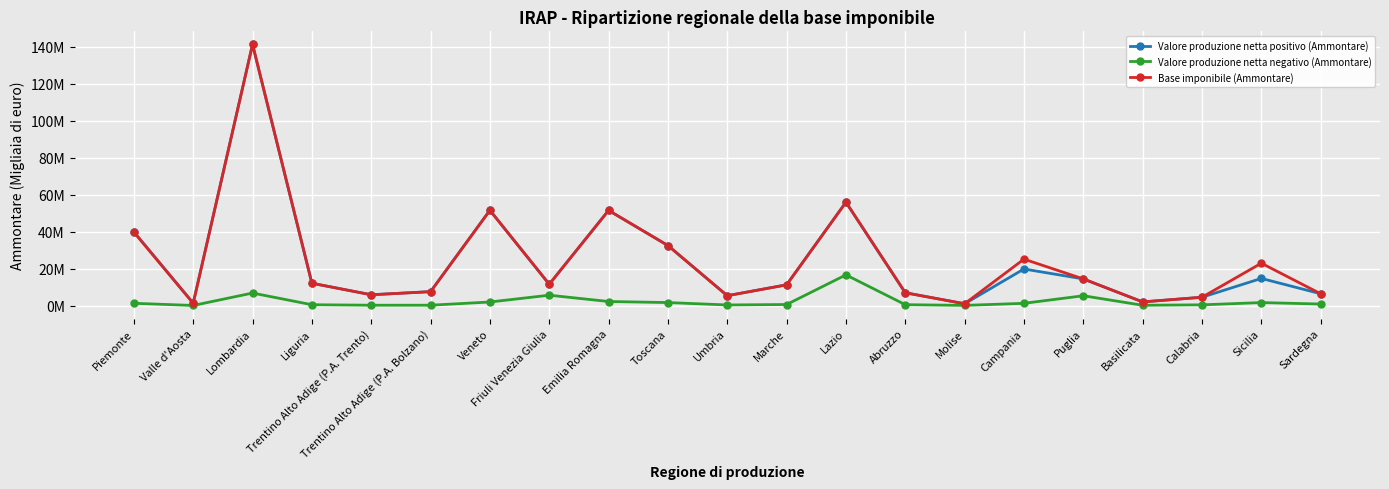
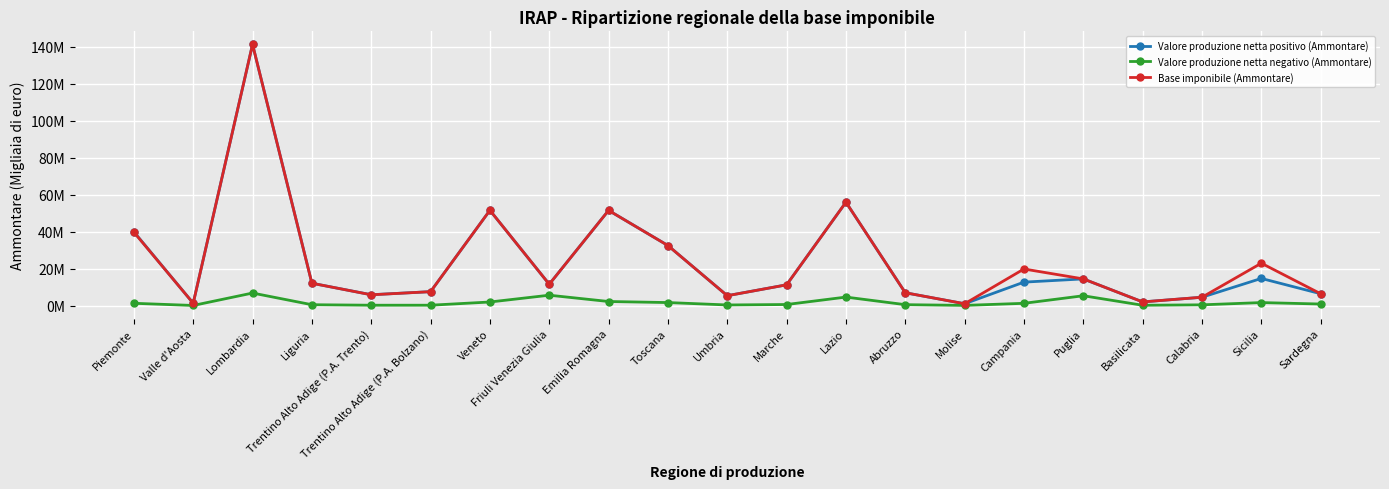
  {
    "Valore produzione netta positivo (Ammontare)": {
-     "Campania": 20000000,
+     "Campania": 13000000,
      "Sicilia": 15000000
    },
    "Valore produzione netta negativo (Ammontare)": {
      "Piemonte": 1000000,
      "Lombardia": 7000000,
      "Liguria": 0,
      "Trentino Alto Adige (P.A. Trento)": 0,
      "Trentino Alto Adige (P.A. Bolzano)": 0,
      "Veneto": 2000000,
      "Friuli Venezia Giulia": 6000000,
      "Emilia Romagna": 2000000,
      "Toscana": 2000000,
      "Umbria": 0,
      "Marche": 1000000,
-     "Lazio": 17000000,
+     "Lazio": 5000000,
      "Abruzzo": 0,
      "Campania": 1000000,
      "Puglia": 5000000,
      "Basilicata": 0,
      "Calabria": 0,
      "Sicilia": 2000000,
      "Sardegna": 1000000
    },
    "Base imponibile (Ammontare)": {
-     "Campania": 25000000,
+     "Campania": 20000000,
      "Sicilia": 23000000
    }
  }
